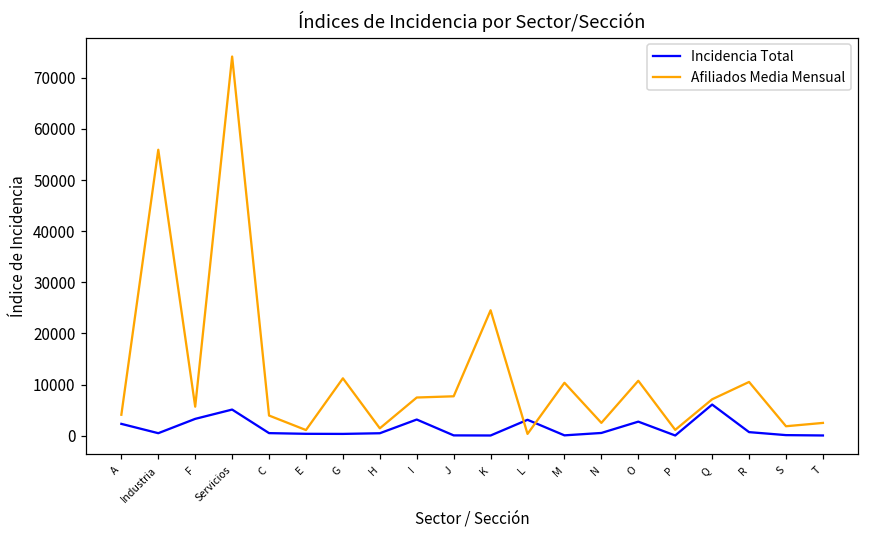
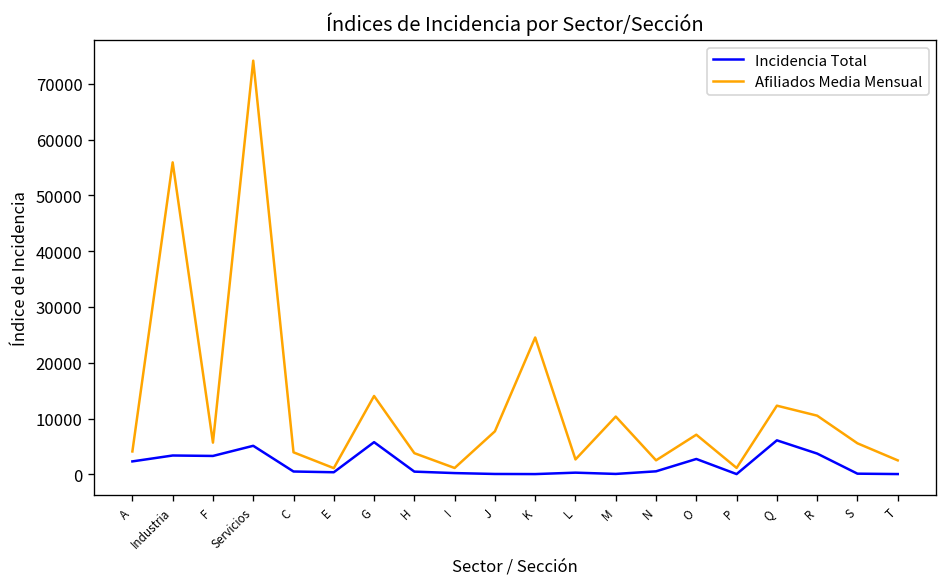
  {
    "Incidencia Total": {
      "A": 2000,
-     "Industria": 0,
+     "Industria": 3000,
      "F": 3000,
      "Servicios": 5000,
      "C": 0,
      "E": 0,
-     "G": 0,
+     "G": 6000,
      "H": 0,
-     "I": 3000,
+     "I": 0,
      "J": 0,
      "K": 0,
-     "L": 3000,
+     "L": 0,
      "M": 0,
      "N": 1000,
      "O": 3000,
      "P": 0,
      "Q": 6000,
-     "R": 1000,
+     "R": 4000,
      "S": 0,
      "T": 0
    },
    "Afiliados Media Mensual": {
      "A": 4000,
      "Industria": 56000,
      "F": 6000,
      "Servicios": 74000,
      "C": 4000,
      "E": 1000,
-     "G": 11000,
-     "H": 1000,
-     "I": 7000,
+     "G": 14000,
+     "H": 4000,
+     "I": 1000,
      "J": 8000,
      "K": 25000,
-     "L": 0,
+     "L": 3000,
      "M": 10000,
      "N": 3000,
-     "O": 11000,
+     "O": 7000,
      "P": 1000,
-     "Q": 7000,
+     "Q": 12000,
      "R": 11000,
-     "S": 2000,
+     "S": 6000,
      "T": 2000
    }
  }
